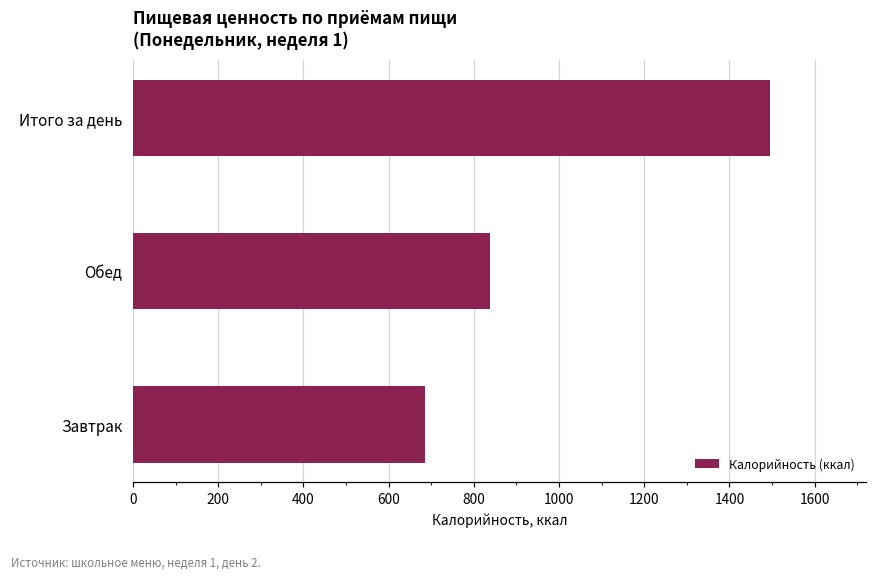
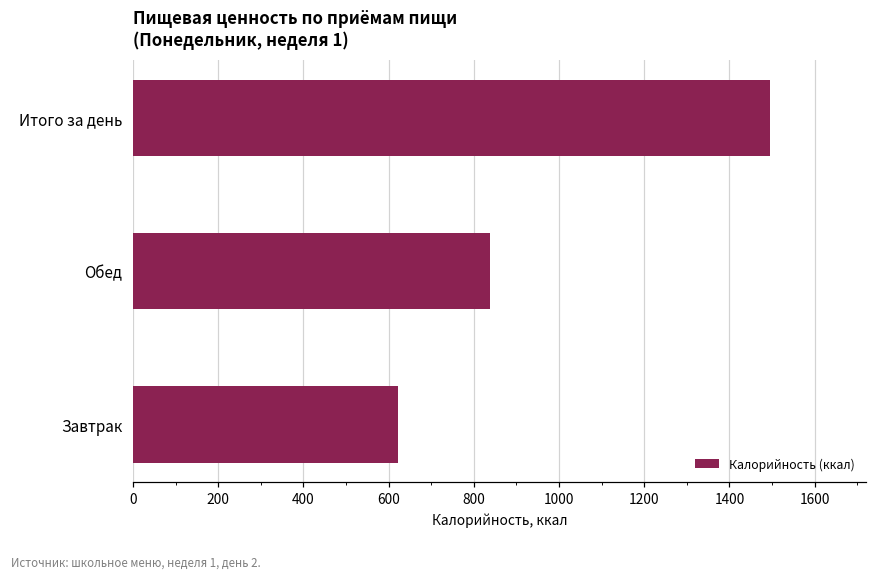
  {
    "Итого за день": 1500,
    "Обед": 840,
-   "Завтрак": 680
+   "Завтрак": 620
  }
